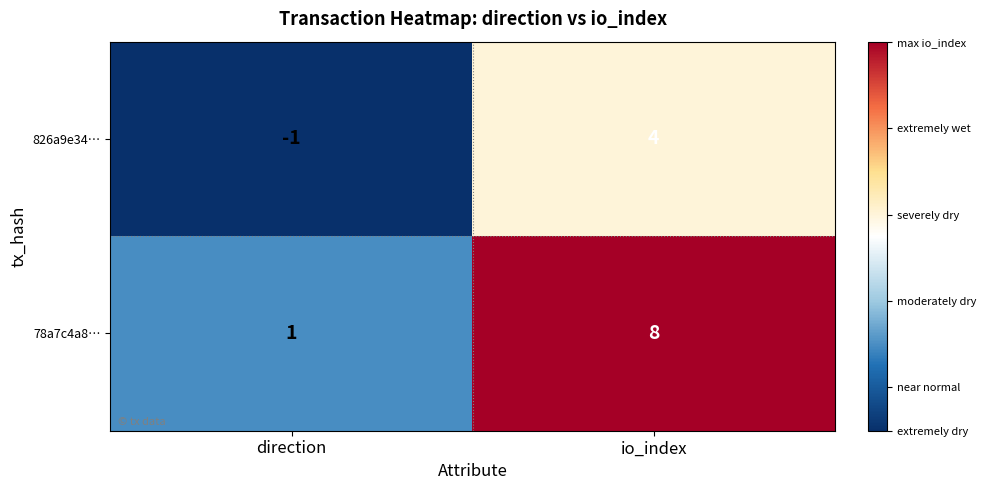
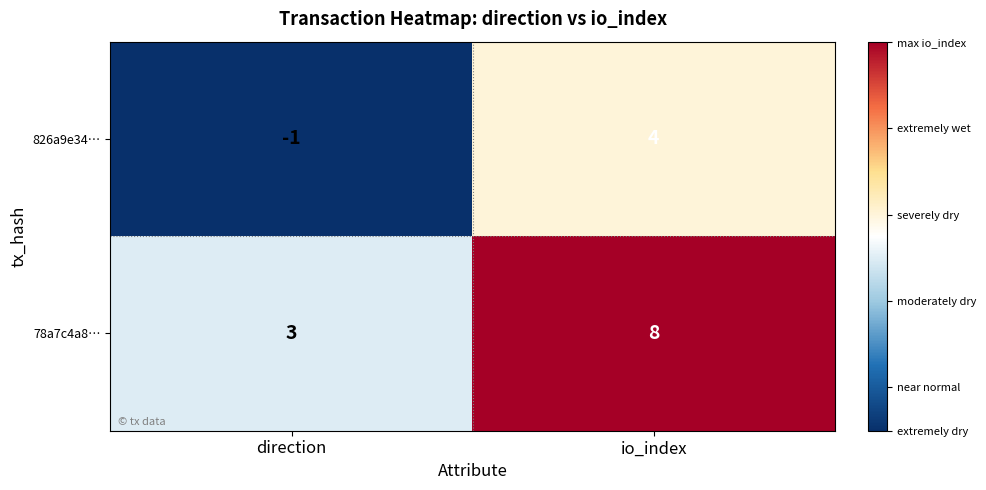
  {
    "826a9e34…": {
      "direction": -1
    },
    "78a7c4a8…": {
-     "direction": 1,
+     "direction": 3,
      "io_index": 8
    }
  }
